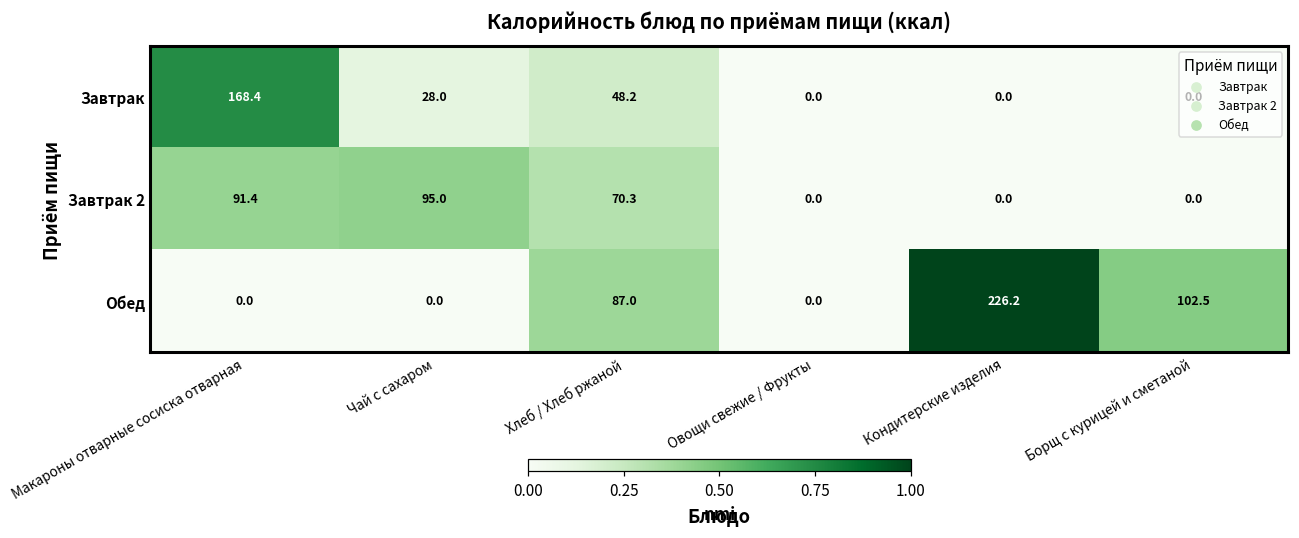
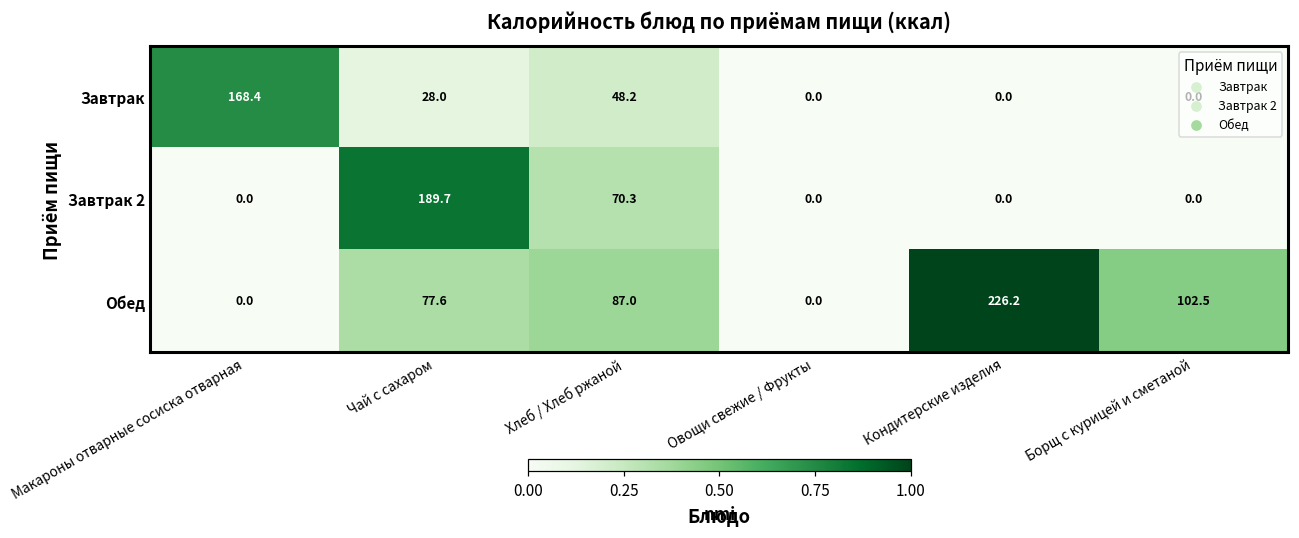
  {
    "Завтрак": {
      "Макароны отварные сосиска отварная": 168.4,
      "Чай с сахаром": 28.0,
      "Хлеб / Хлеб ржаной": 48.2,
      "Овощи свежие / Фрукты": 0.0,
      "Кондитерские изделия": 0.0
    },
    "Завтрак 2": {
-     "Макароны отварные сосиска отварная": 91.4,
-     "Чай с сахаром": 95.0,
+     "Макароны отварные сосиска отварная": 0.0,
+     "Чай с сахаром": 189.7,
      "Хлеб / Хлеб ржаной": 70.3,
      "Овощи свежие / Фрукты": 0.0,
      "Кондитерские изделия": 0.0,
      "Борщ с курицей и сметаной": 0.0
    },
    "Обед": {
      "Макароны отварные сосиска отварная": 0.0,
-     "Чай с сахаром": 0.0,
+     "Чай с сахаром": 77.6,
      "Хлеб / Хлеб ржаной": 87.0,
      "Овощи свежие / Фрукты": 0.0,
      "Кондитерские изделия": 226.2,
      "Борщ с курицей и сметаной": 102.5
    }
  }
